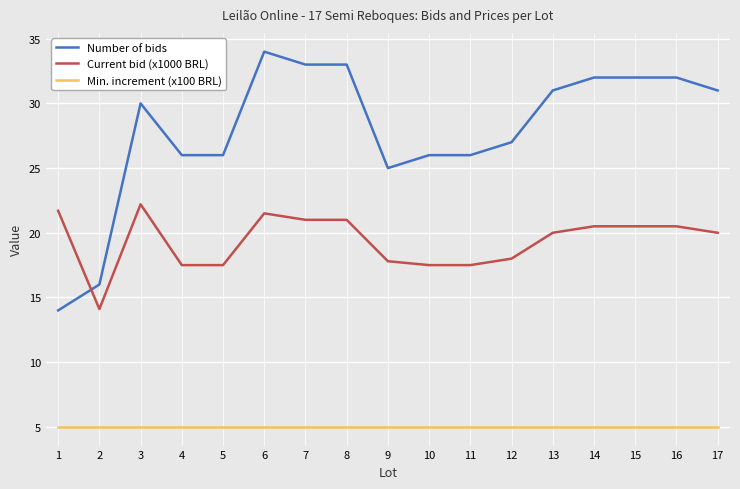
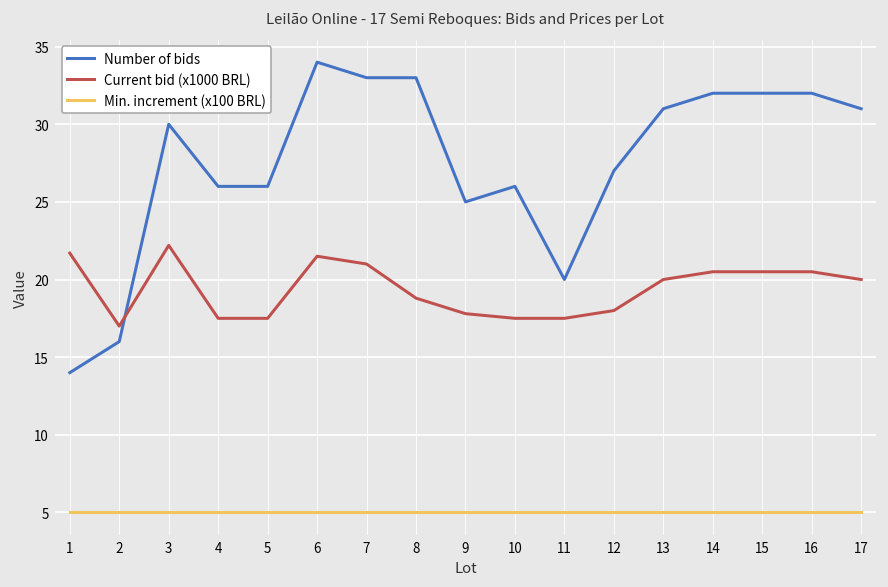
  {
    "Number of bids": {
      "1": 14,
      "2": 16,
      "3": 30,
      "4": 26,
      "5": 26,
      "6": 34,
      "7": 33,
      "8": 33,
      "9": 25,
      "10": 26,
-     "11": 26,
+     "11": 20,
      "12": 27,
      "13": 31,
      "14": 32,
      "15": 32,
      "16": 32,
      "17": 31
    },
    "Current bid (x1000 BRL)": {
      "1": 21.7,
-     "2": 14.1,
+     "2": 17.0,
      "3": 22.2,
      "4": 17.5,
      "5": 17.5,
      "6": 21.5,
      "7": 21.0,
-     "8": 21.0,
+     "8": 18.8,
      "9": 17.8,
      "10": 17.5,
      "11": 17.5,
      "12": 18.0,
      "13": 20.0,
      "14": 20.5,
      "15": 20.5,
      "16": 20.5,
      "17": 20.0
    },
    "Min. increment (x100 BRL)": {
      "1": 5.0,
      "2": 5.0,
      "3": 5.0,
      "4": 5.0,
      "5": 5.0,
      "6": 5.0,
      "7": 5.0,
      "8": 5.0,
      "9": 5.0,
      "10": 5.0,
      "11": 5.0,
      "12": 5.0,
      "13": 5.0,
      "14": 5.0,
      "15": 5.0,
      "16": 5.0,
      "17": 5.0
    }
  }
